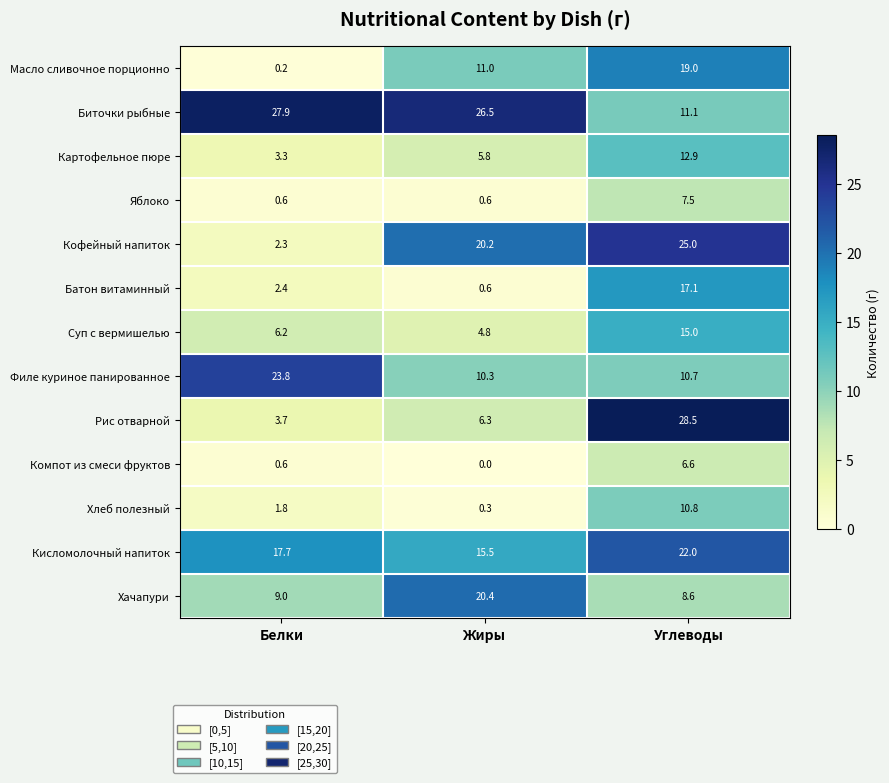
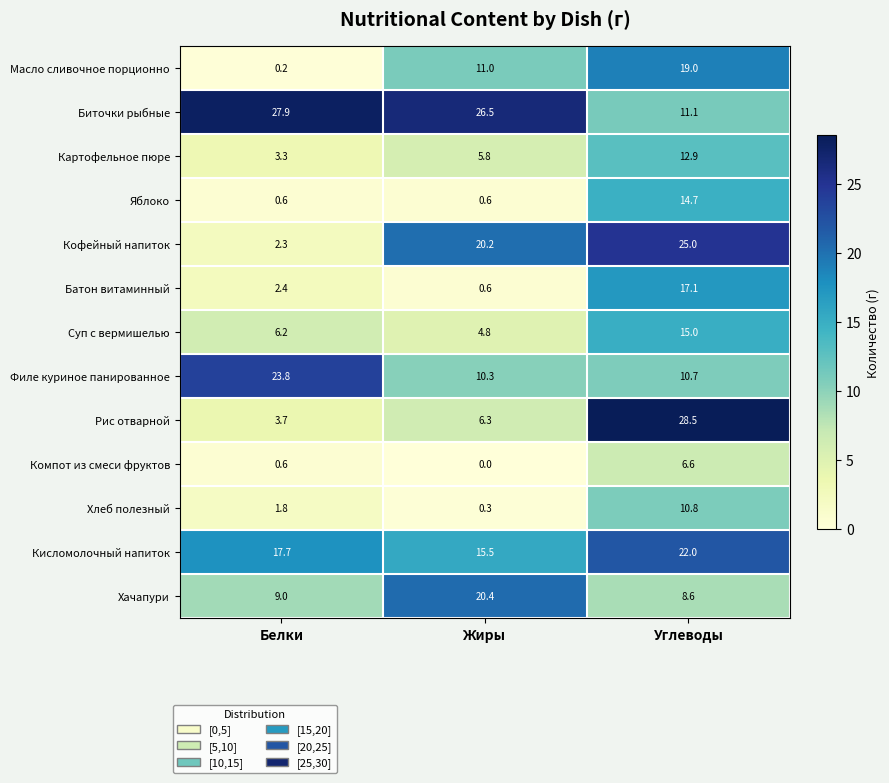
  {
    "Масло сливочное порционно": {
      "Белки": 0.2,
      "Жиры": 11.0,
      "Углеводы": 19.0
    },
    "Биточки рыбные": {
      "Белки": 27.9,
      "Жиры": 26.5,
      "Углеводы": 11.1
    },
    "Картофельное пюре": {
      "Белки": 3.3,
      "Жиры": 5.8,
      "Углеводы": 12.9
    },
    "Яблоко": {
      "Белки": 0.6,
      "Жиры": 0.6,
-     "Углеводы": 7.5
+     "Углеводы": 14.7
    },
    "Кофейный напиток": {
      "Белки": 2.3,
      "Жиры": 20.2,
      "Углеводы": 25.0
    },
    "Батон витаминный": {
      "Белки": 2.4,
      "Жиры": 0.6,
      "Углеводы": 17.1
    },
    "Суп с вермишелью": {
      "Белки": 6.2,
      "Жиры": 4.8,
      "Углеводы": 15.0
    },
    "Филе куриное панированное": {
      "Белки": 23.8,
      "Жиры": 10.3,
      "Углеводы": 10.7
    },
    "Рис отварной": {
      "Белки": 3.7,
      "Жиры": 6.3,
      "Углеводы": 28.5
    },
    "Компот из смеси фруктов": {
      "Белки": 0.6,
      "Жиры": 0.0,
      "Углеводы": 6.6
    },
    "Хлеб полезный": {
      "Белки": 1.8,
      "Жиры": 0.3,
      "Углеводы": 10.8
    },
    "Кисломолочный напиток": {
      "Белки": 17.7,
      "Жиры": 15.5,
      "Углеводы": 22.0
    },
    "Хачапури": {
      "Белки": 9.0,
      "Жиры": 20.4,
      "Углеводы": 8.6
    }
  }
